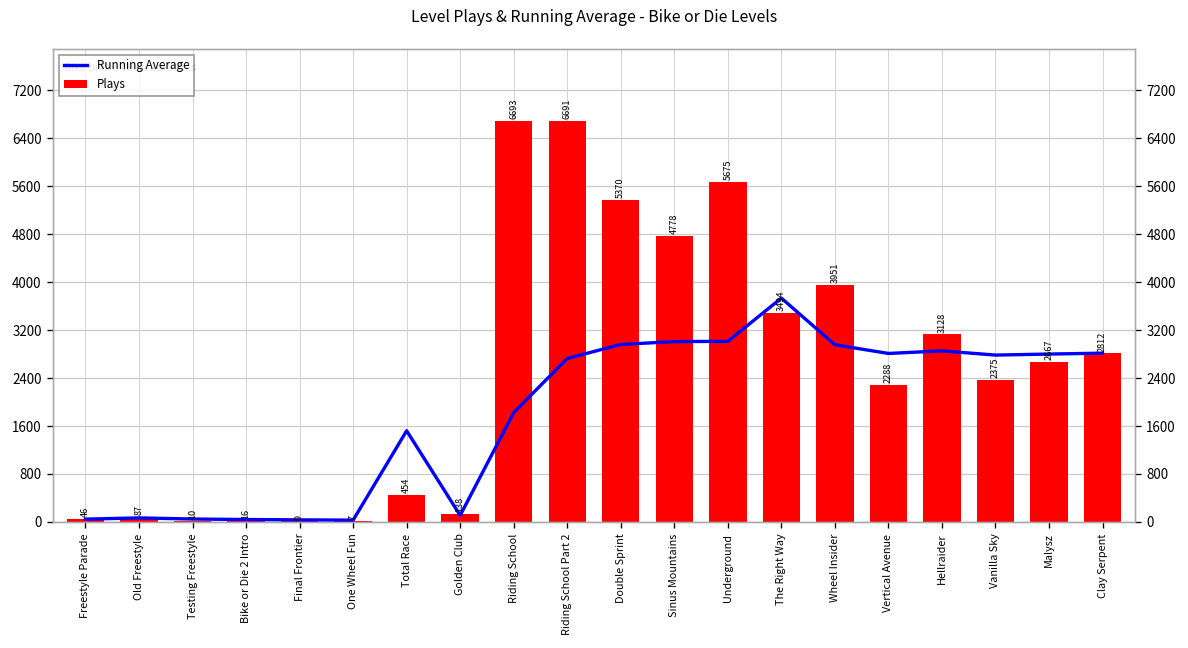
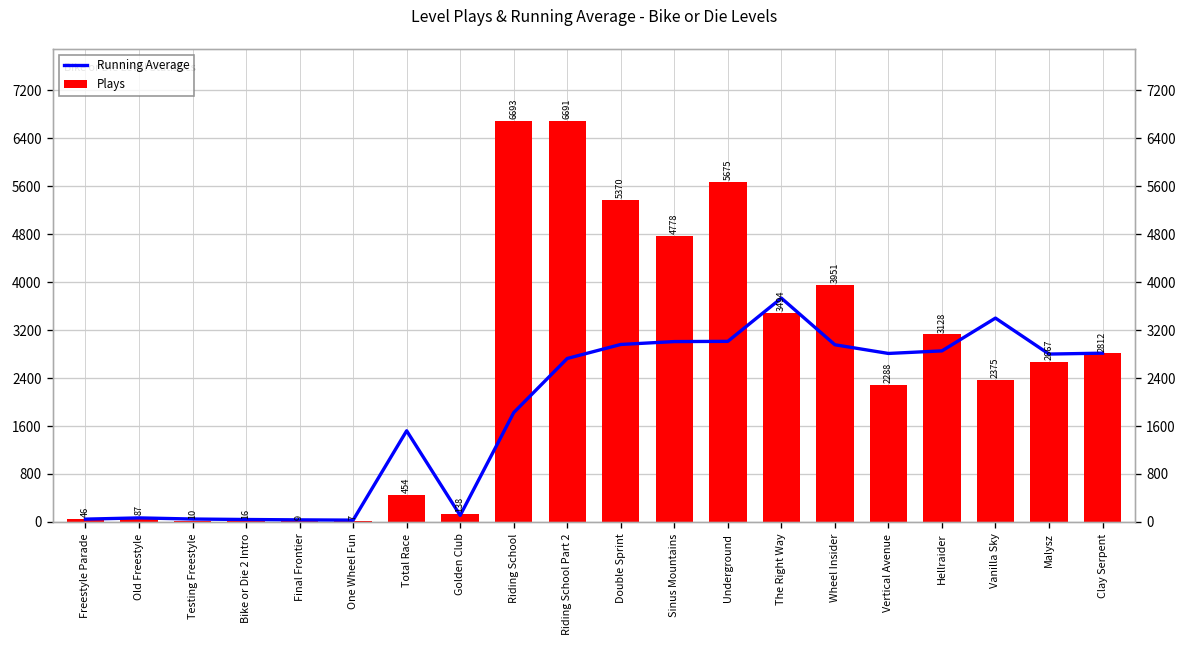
  {
    "Running Average": {
      "Old Freestyle": 100,
      "Total Race": 1500,
      "Golden Club": 100,
      "Riding School": 1800,
      "Riding School Part 2": 2700,
      "Double Sprint": 3000,
      "Sinus Mountains": 3000,
      "Underground": 3000,
      "Wheel Insider": 3000,
      "Vertical Avenue": 2800,
      "Hellraider": 2900,
-     "Vanilla Sky": 2800
+     "Vanilla Sky": 3400
    },
    "Plays": {
      "Old Freestyle": 87,
      "Total Race": 454,
      "Golden Club": 138,
      "Riding School": 6693,
      "Riding School Part 2": 6691,
      "Double Sprint": 5370,
      "Sinus Mountains": 4778,
      "Underground": 5675,
      "Wheel Insider": 3951,
      "Vertical Avenue": 2288,
      "Hellraider": 3128,
      "Vanilla Sky": 2375
    }
  }
